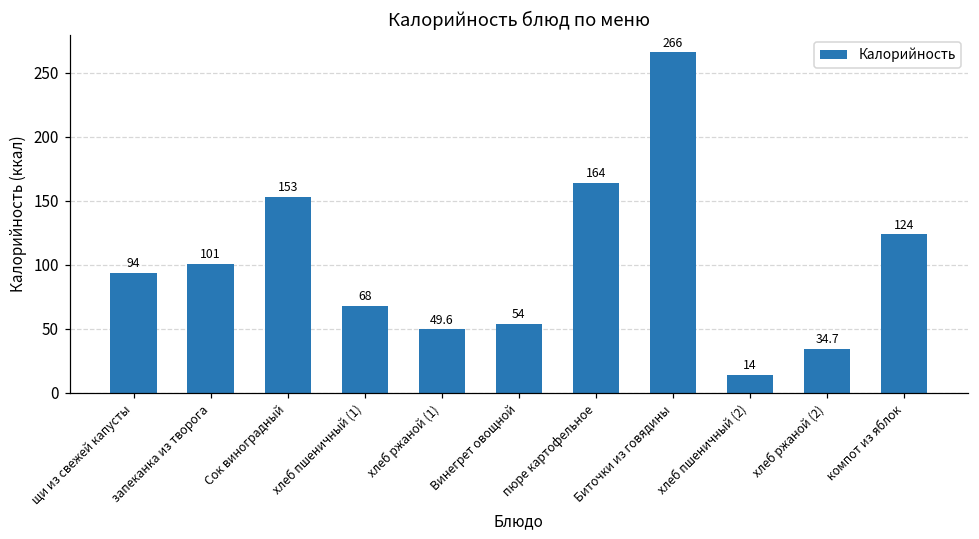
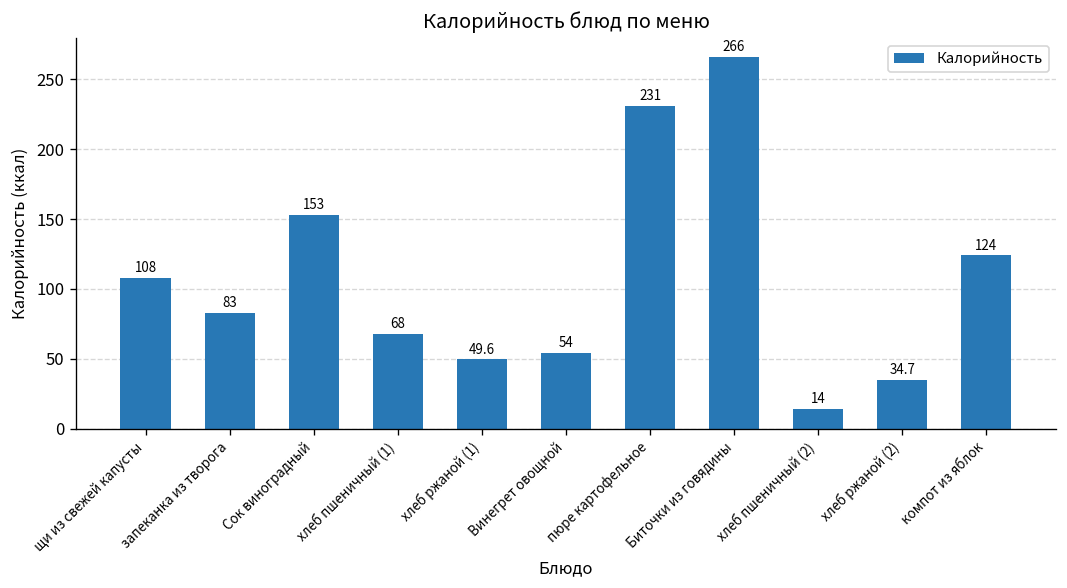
  {
-   "щи из свежей капусты": 94,
-   "запеканка из творога": 101,
+   "щи из свежей капусты": 108,
+   "запеканка из творога": 83,
    "Сок виноградный": 153,
    "хлеб пшеничный (1)": 68,
    "хлеб ржаной (1)": 49.6,
    "Винегрет овощной": 54,
-   "пюре картофельное": 164,
+   "пюре картофельное": 231,
    "Биточки из говядины": 266,
    "хлеб пшеничный (2)": 14,
    "хлеб ржаной (2)": 34.7,
    "компот из яблок": 124
  }
